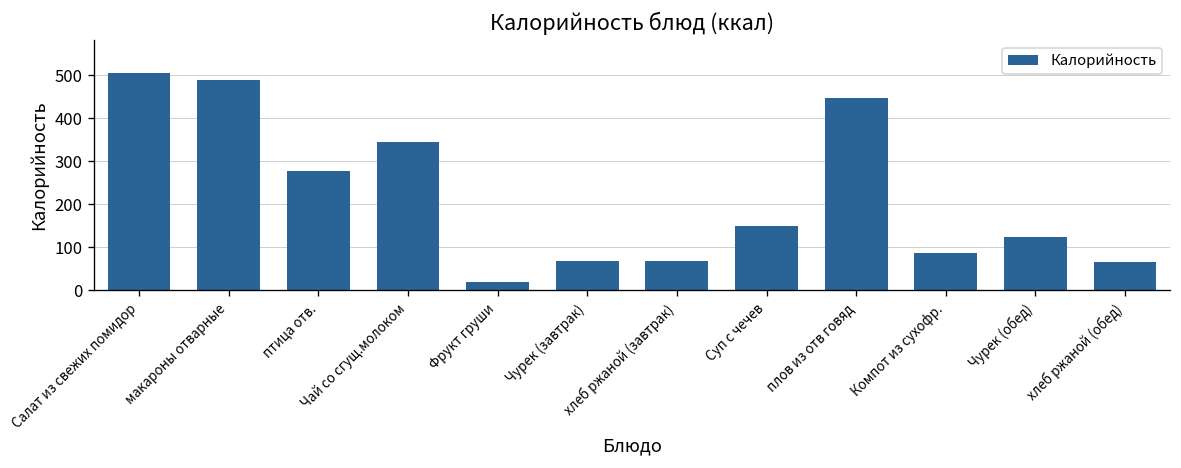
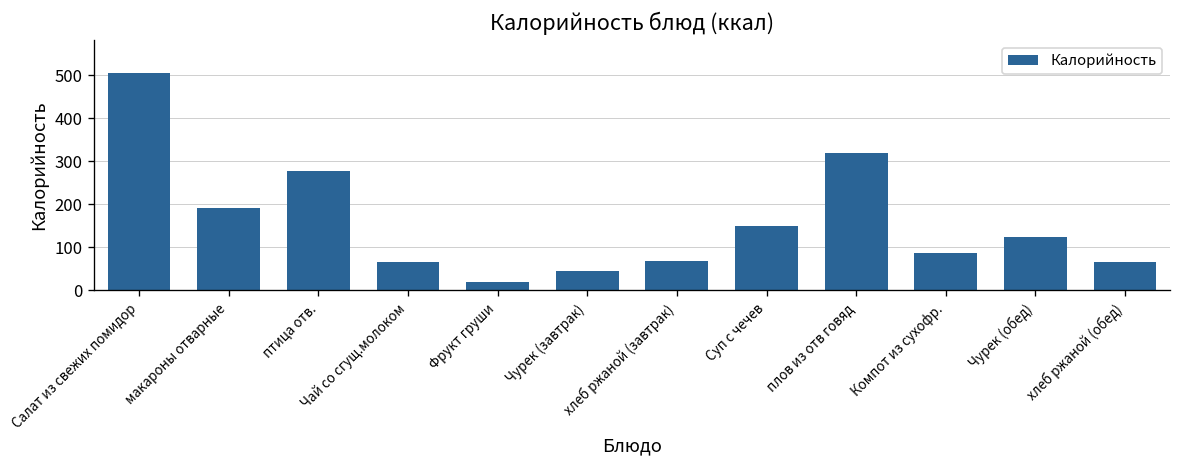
  {
    "Салат из свежих помидор": 510,
-   "макароны отварные": 490,
+   "макароны отварные": 190,
    "птица отв.": 280,
-   "Чай со сгущ.молоком": 350,
+   "Чай со сгущ.молоком": 60,
    "Фрукт груши": 20,
-   "Чурек (завтрак)": 70,
+   "Чурек (завтрак)": 50,
    "хлеб ржаной (завтрак)": 70,
    "Суп с чечев": 150,
-   "плов из отв говяд": 450,
+   "плов из отв говяд": 320,
    "Компот из сухофр.": 90,
    "Чурек (обед)": 120,
    "хлеб ржаной (обед)": 70
  }
